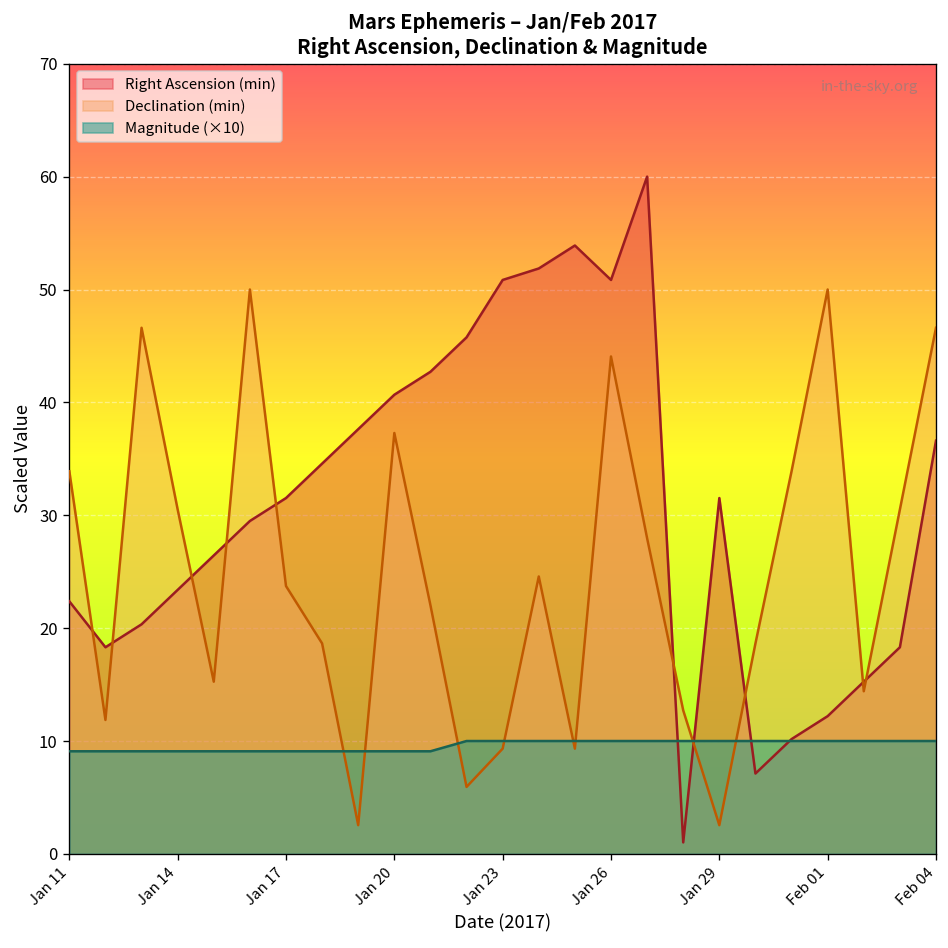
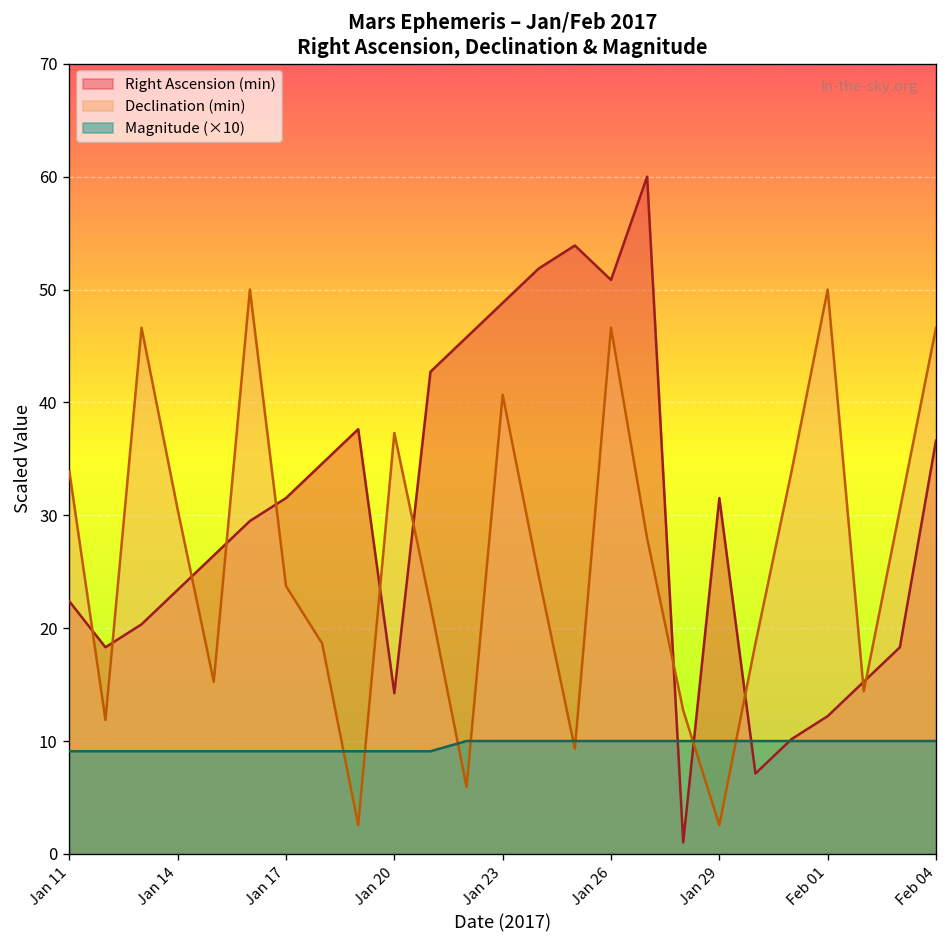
  {
    "Right Ascension (min)": {
      "Jan 11": 22,
      "Jan 14": 23,
      "Jan 17": 32,
-     "Jan 20": 41,
-     "Jan 23": 51,
+     "Jan 20": 14,
+     "Jan 23": 49,
      "Jan 26": 51,
      "Jan 29": 32,
      "Feb 01": 12,
      "Feb 04": 37
    },
    "Declination (min)": {
      "Jan 11": 34,
      "Jan 14": 31,
      "Jan 17": 24,
      "Jan 20": 37,
-     "Jan 23": 9,
-     "Jan 26": 44,
+     "Jan 23": 41,
+     "Jan 26": 47,
      "Jan 29": 3,
      "Feb 01": 50,
      "Feb 04": 47
    },
    "Magnitude (×10)": {
      "Jan 11": 9,
      "Jan 14": 9,
      "Jan 17": 9,
      "Jan 20": 9,
      "Jan 23": 10,
      "Jan 26": 10,
      "Jan 29": 10,
      "Feb 01": 10,
      "Feb 04": 10
    }
  }
